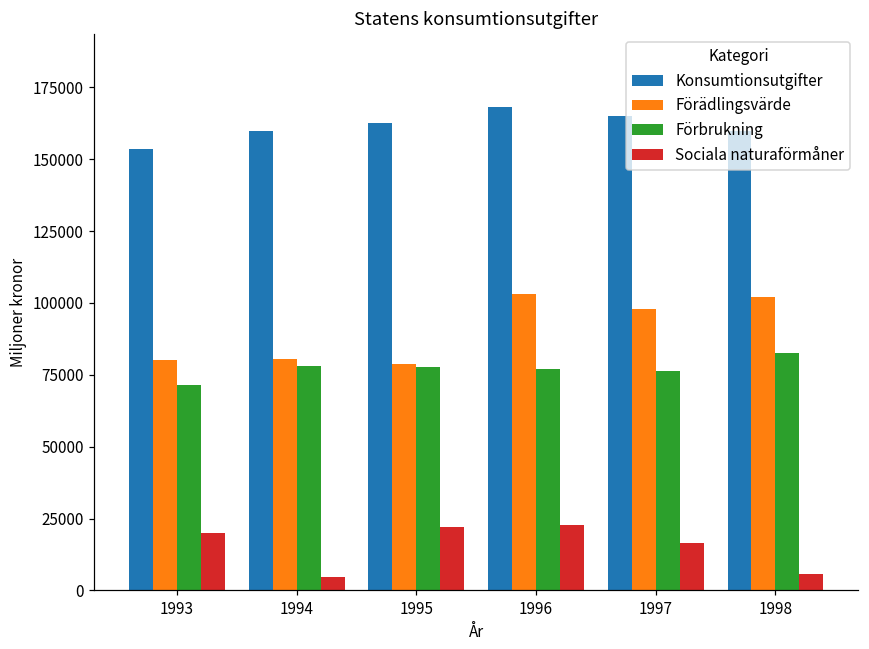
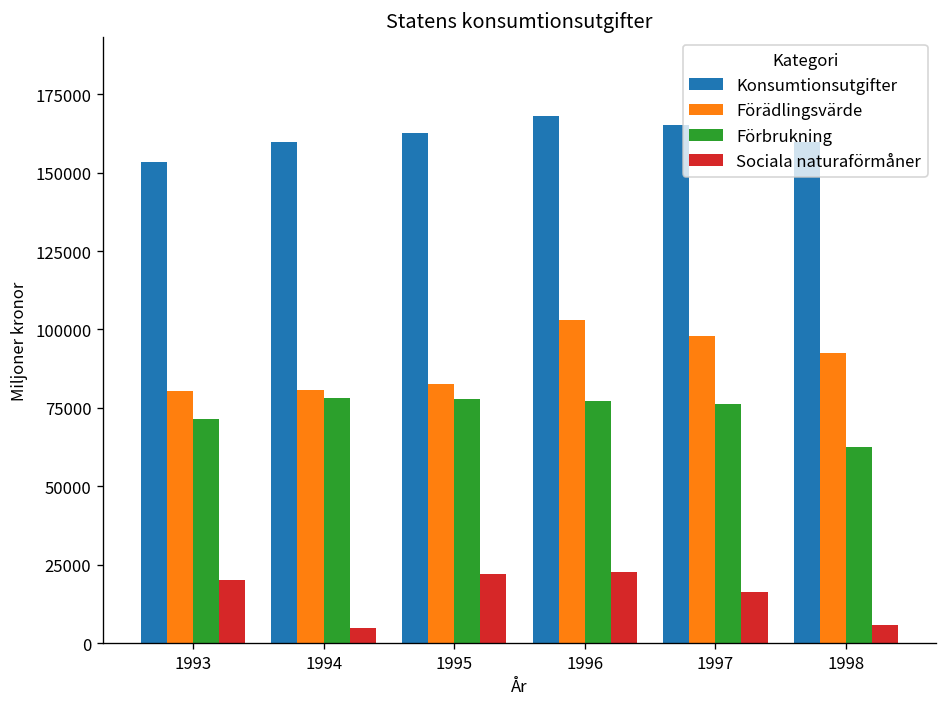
  {
    "Konsumtionsutgifter": {
      "1993": 153000,
      "1994": 160000,
      "1995": 163000,
      "1996": 168000,
      "1997": 165000
    },
    "Förädlingsvärde": {
      "1993": 80000,
      "1994": 81000,
-     "1995": 79000,
+     "1995": 83000,
      "1996": 103000,
      "1997": 98000,
-     "1998": 102000
+     "1998": 92000
    },
    "Förbrukning": {
      "1993": 71000,
      "1994": 78000,
      "1995": 78000,
      "1996": 77000,
      "1997": 76000,
-     "1998": 83000
+     "1998": 63000
    },
    "Sociala naturaförmåner": {
      "1993": 20000,
      "1994": 5000,
      "1995": 22000,
      "1996": 23000,
      "1997": 16000,
      "1998": 6000
    }
  }
